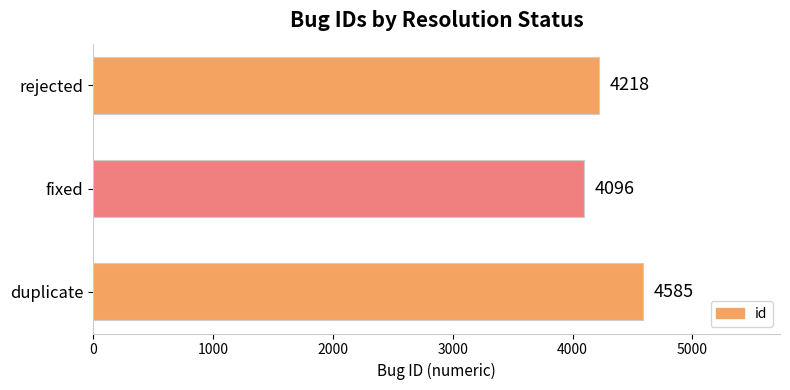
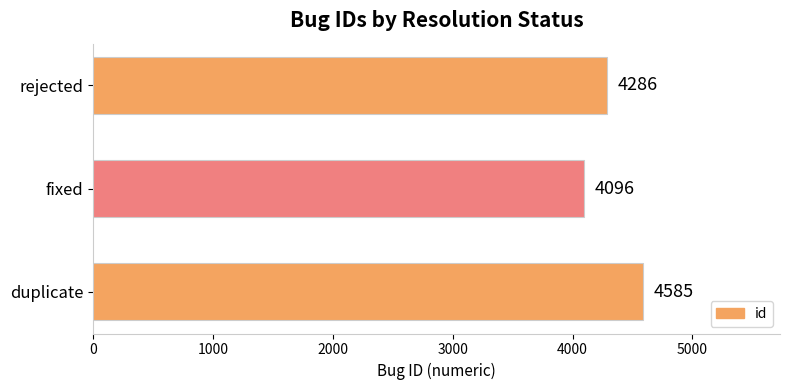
  {
-   "rejected": 4218,
+   "rejected": 4286,
    "fixed": 4096,
    "duplicate": 4585
  }
